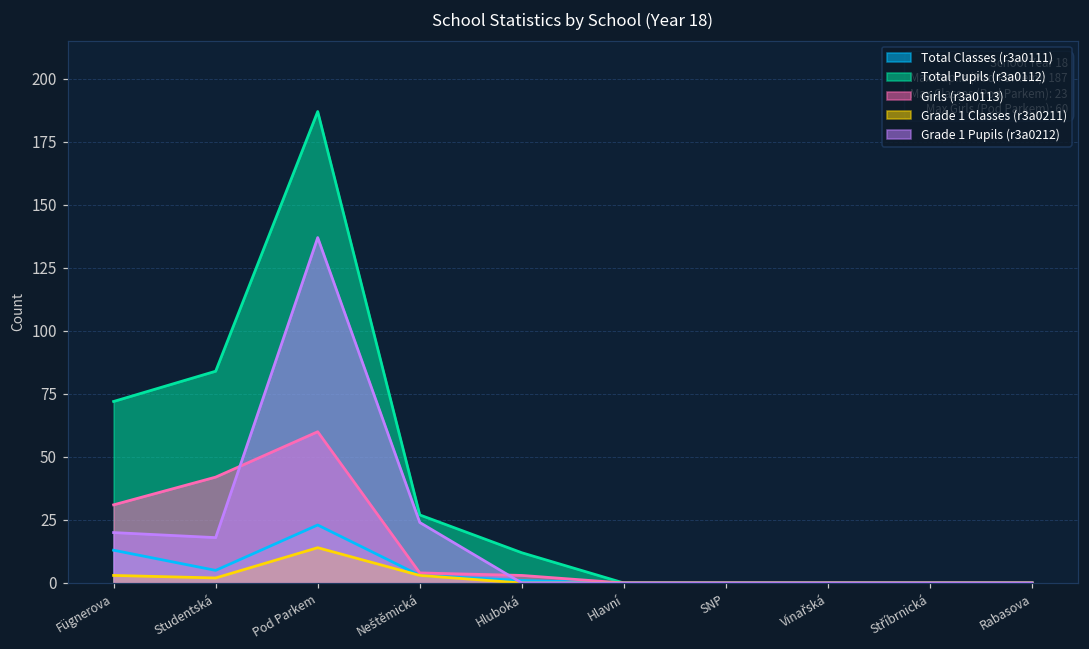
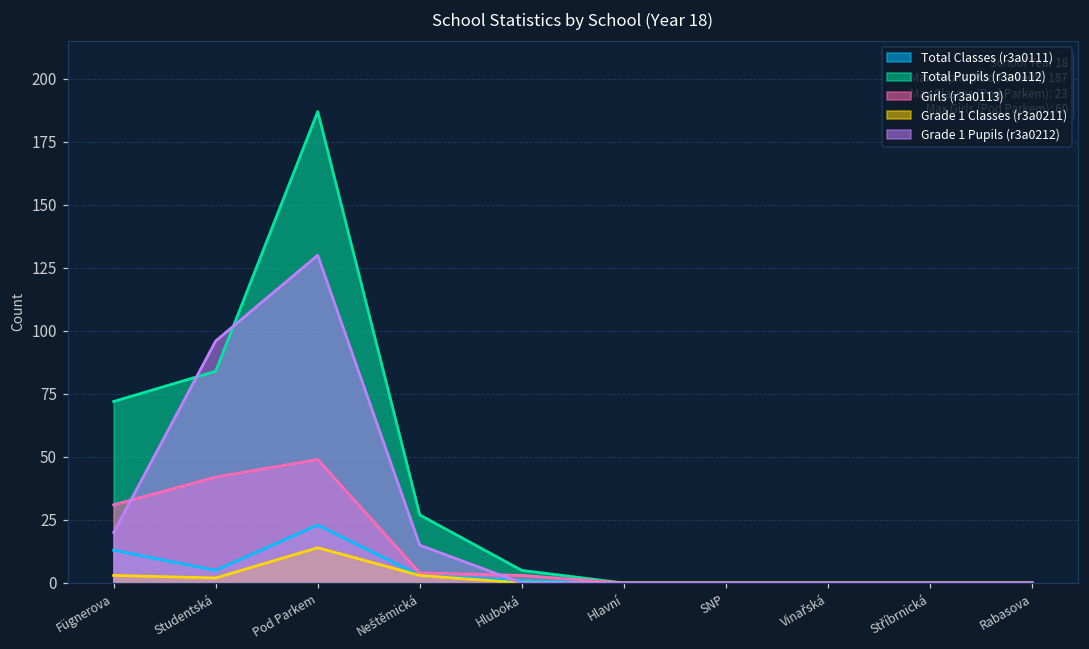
  {
    "Total Classes (r3a0111)": {
      "Fügnerova": 13,
      "Studentská": 5,
      "Pod Parkem": 23
    },
    "Total Pupils (r3a0112)": {
      "Fügnerova": 72,
      "Studentská": 84,
      "Pod Parkem": 187,
      "Neštěmická": 27,
-     "Hluboká": 12
+     "Hluboká": 5
    },
    "Girls (r3a0113)": {
      "Fügnerova": 31,
      "Studentská": 42,
-     "Pod Parkem": 60,
+     "Pod Parkem": 49,
      "Hluboká": 3
    },
    "Grade 1 Classes (r3a0211)": {
      "Fügnerova": 3,
      "Studentská": 2,
      "Pod Parkem": 14
    },
    "Grade 1 Pupils (r3a0212)": {
      "Fügnerova": 20,
-     "Studentská": 18,
-     "Pod Parkem": 137,
-     "Neštěmická": 24
+     "Studentská": 96,
+     "Pod Parkem": 130,
+     "Neštěmická": 15
    }
  }
